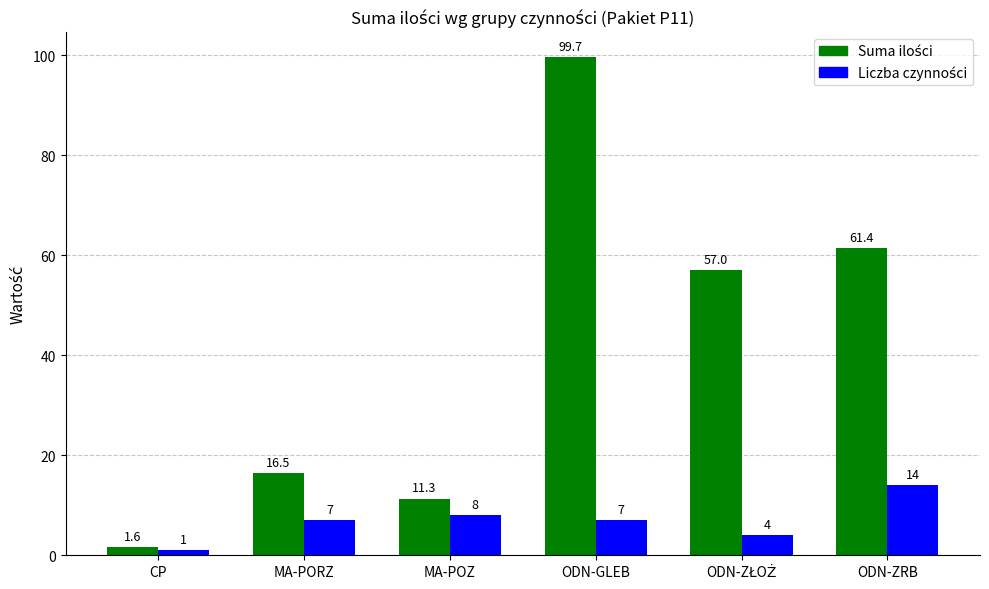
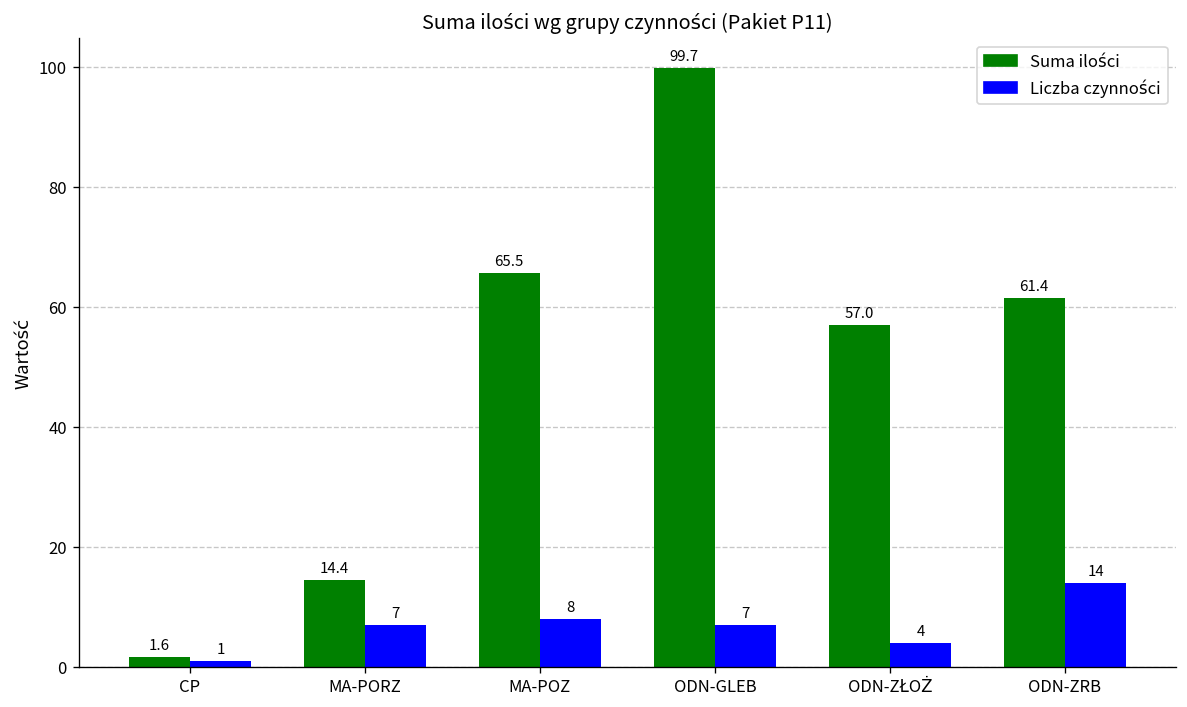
  {
    "Suma ilości": {
      "CP": 1.6,
-     "MA-PORZ": 16.5,
-     "MA-POZ": 11.3,
+     "MA-PORZ": 14.4,
+     "MA-POZ": 65.5,
      "ODN-GLEB": 99.7,
      "ODN-ZŁOŻ": 57.0,
      "ODN-ZRB": 61.4
    },
    "Liczba czynności": {
      "CP": 1,
      "MA-PORZ": 7,
      "MA-POZ": 8,
      "ODN-GLEB": 7,
      "ODN-ZŁOŻ": 4,
      "ODN-ZRB": 14
    }
  }
